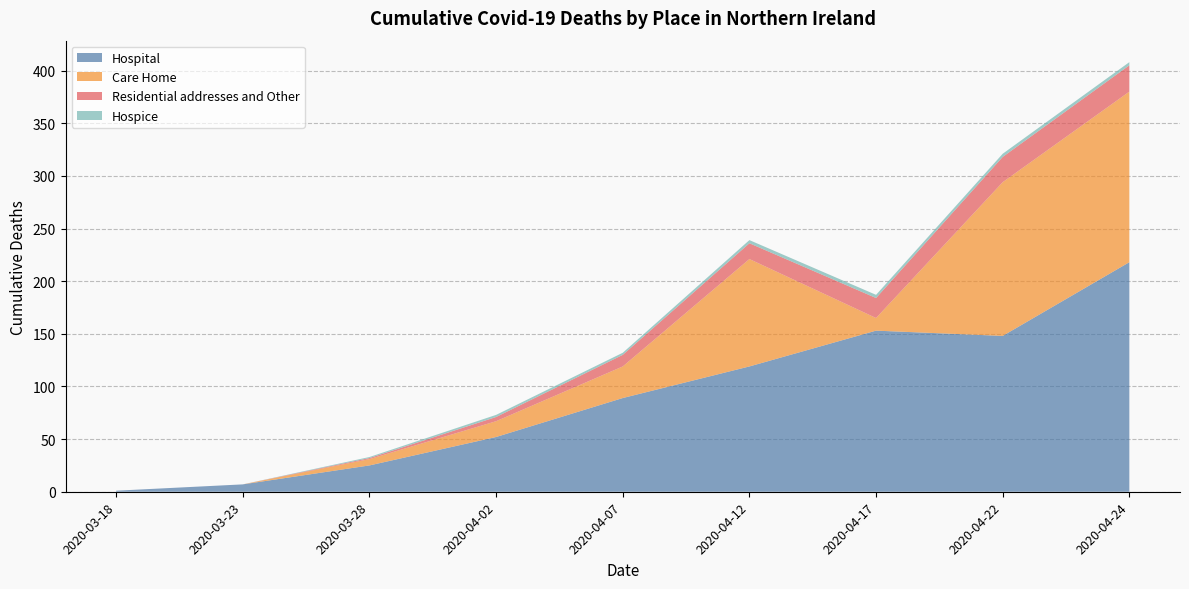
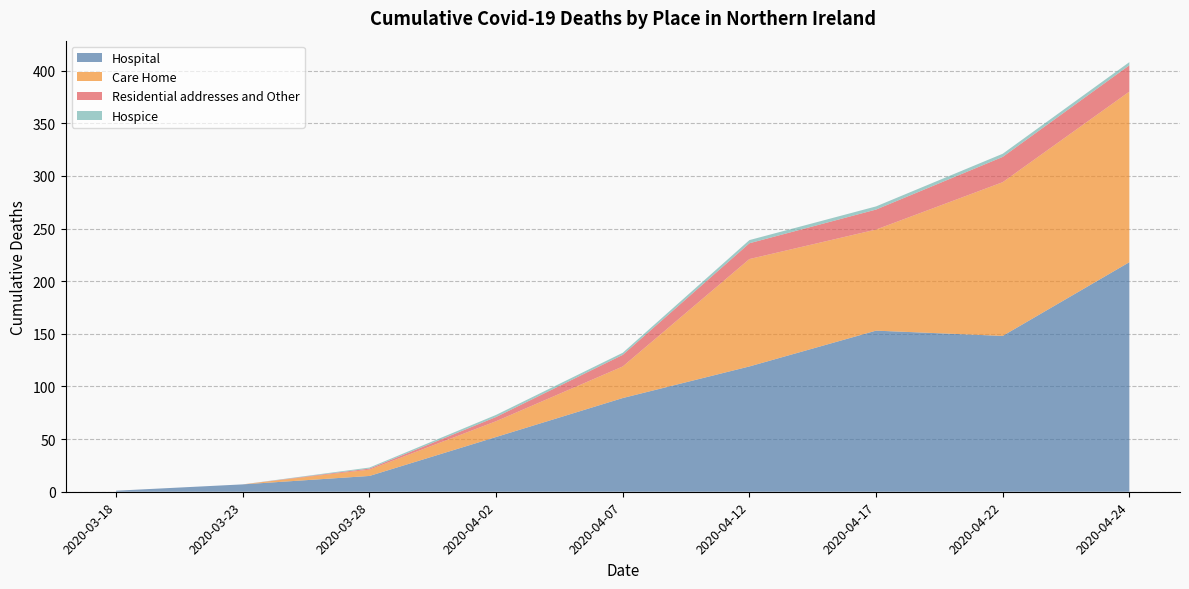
  {
    "Hospital": {
-     "2020-03-28": 25,
+     "2020-03-28": 15,
      "2020-04-02": 52,
      "2020-04-07": 89,
      "2020-04-12": 119,
      "2020-04-17": 153,
      "2020-04-22": 148,
      "2020-04-24": 218
    },
    "Care Home": {
      "2020-04-02": 15,
      "2020-04-07": 30,
      "2020-04-12": 102,
-     "2020-04-17": 12,
+     "2020-04-17": 96,
      "2020-04-22": 146,
      "2020-04-24": 162
    },
    "Residential addresses and Other": {
      "2020-04-12": 15,
      "2020-04-17": 19,
      "2020-04-22": 24,
      "2020-04-24": 25
    },
    "Hospice": {
      "2020-04-12": 3,
      "2020-04-17": 3,
      "2020-04-22": 3,
      "2020-04-24": 3
    }
  }
